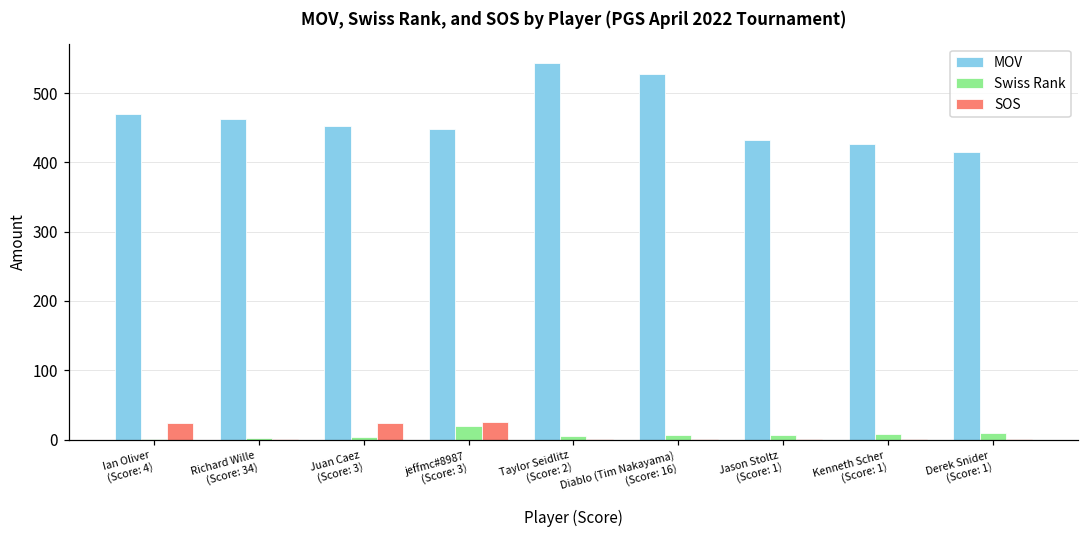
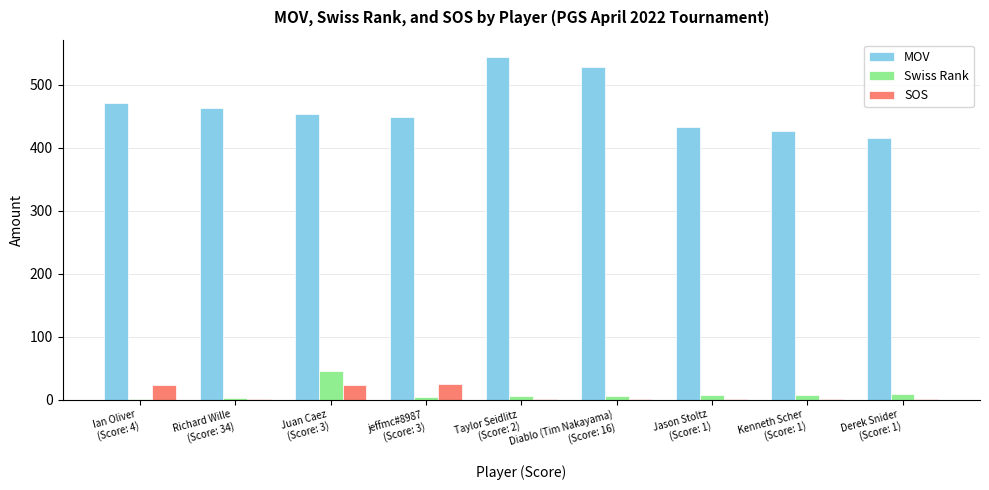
  {
    "MOV": {
      "Ian Oliver (Score: 4)": 470,
      "Richard Wille (Score: 34)": 460,
      "Juan Caez (Score: 3)": 450,
      "jeffmc#8987 (Score: 3)": 450,
      "Taylor Seidlitz (Score: 2)": 540,
      "Diablo (Tim Nakayama) (Score: 16)": 530,
      "Jason Stoltz (Score: 1)": 430,
      "Kenneth Scher (Score: 1)": 430,
      "Derek Snider (Score: 1)": 420
    },
    "Swiss Rank": {
-     "Juan Caez (Score: 3)": 0,
-     "jeffmc#8987 (Score: 3)": 20,
+     "Juan Caez (Score: 3)": 50,
+     "jeffmc#8987 (Score: 3)": 0,
      "Taylor Seidlitz (Score: 2)": 10,
      "Diablo (Tim Nakayama) (Score: 16)": 10,
      "Jason Stoltz (Score: 1)": 10,
      "Kenneth Scher (Score: 1)": 10,
      "Derek Snider (Score: 1)": 10
    },
    "SOS": {
      "Ian Oliver (Score: 4)": 20,
      "Juan Caez (Score: 3)": 20,
      "jeffmc#8987 (Score: 3)": 20
    }
  }
